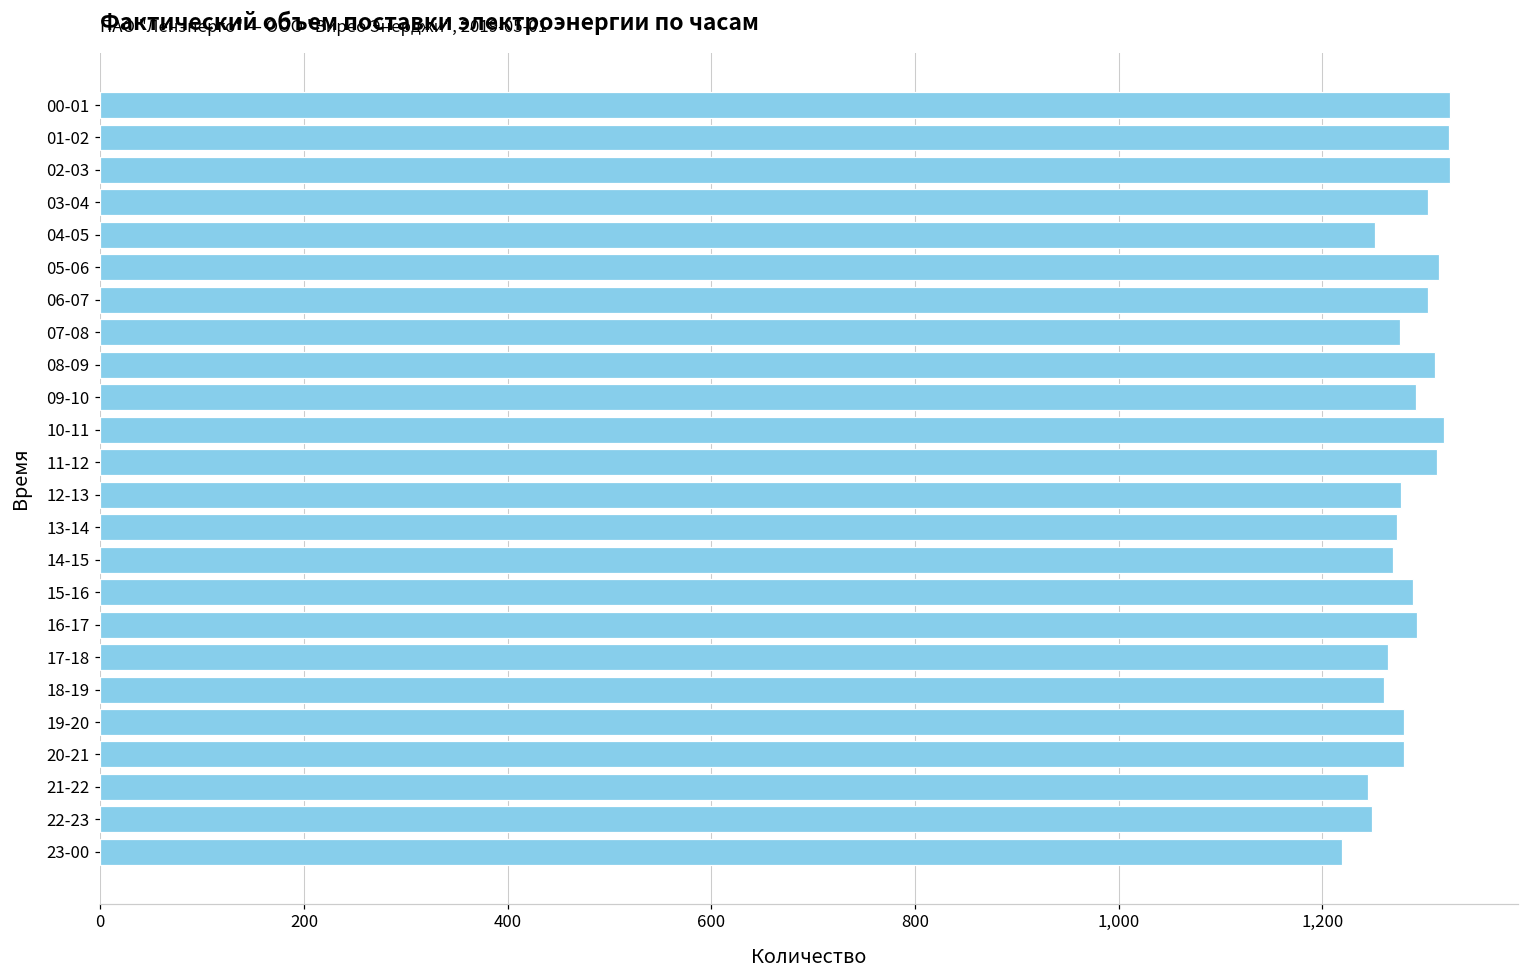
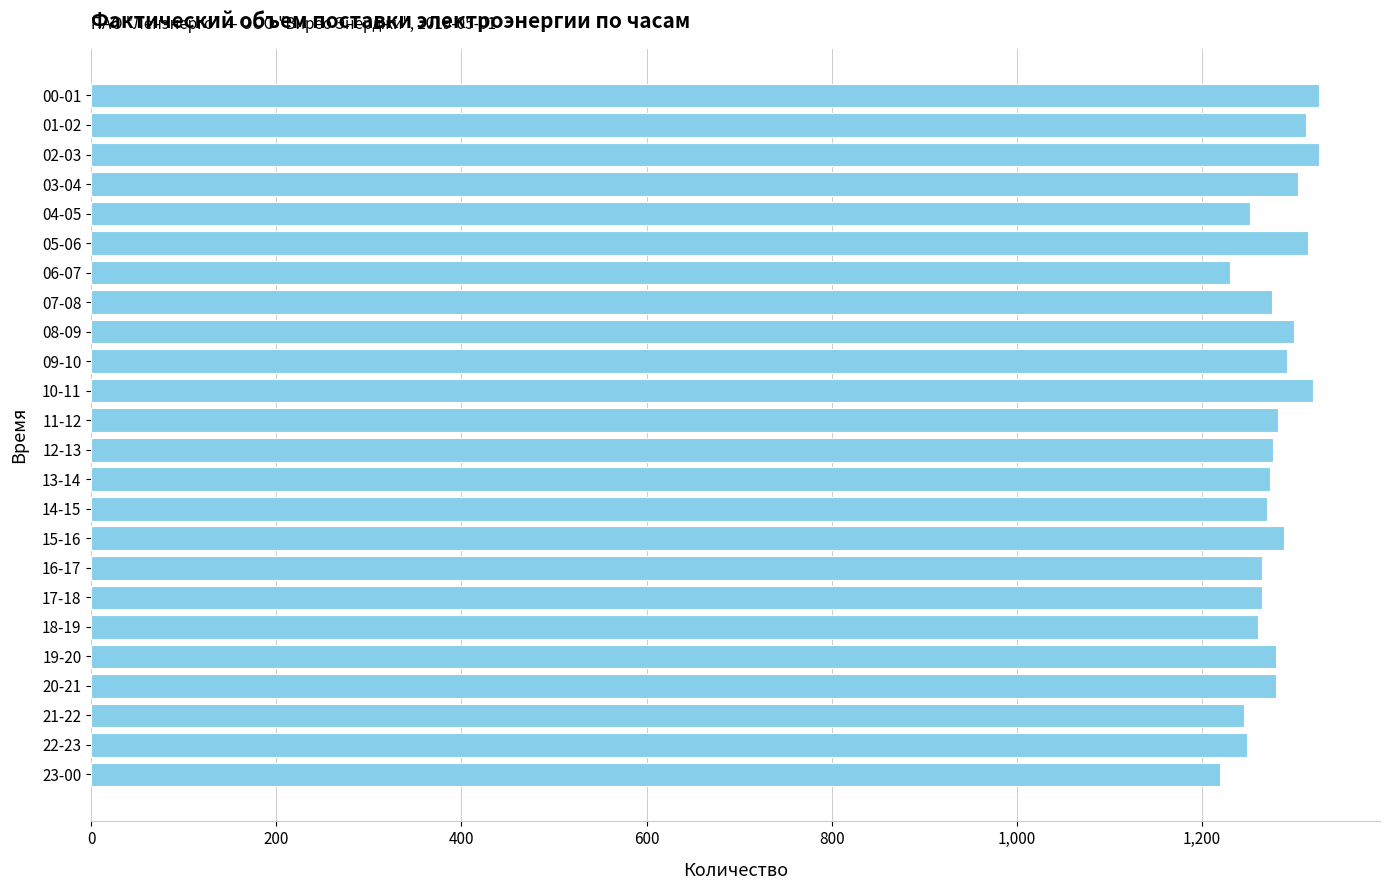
  {
    "00-01": "1,330",
-   "01-02": "1,330",
+   "01-02": "1,310",
    "02-03": "1,330",
    "03-04": "1,300",
    "04-05": "1,250",
    "05-06": "1,320",
-   "06-07": "1,300",
+   "06-07": "1,230",
    "07-08": "1,280",
-   "08-09": "1,310",
+   "08-09": "1,300",
    "09-10": "1,290",
    "10-11": "1,320",
-   "11-12": "1,310",
+   "11-12": "1,280",
    "12-13": "1,280",
    "13-14": "1,270",
    "14-15": "1,270",
    "15-16": "1,290",
-   "16-17": "1,290",
+   "16-17": "1,270",
    "17-18": "1,270",
    "18-19": "1,260",
    "19-20": "1,280",
    "20-21": "1,280",
    "21-22": "1,250",
    "22-23": "1,250",
    "23-00": "1,220"
  }
